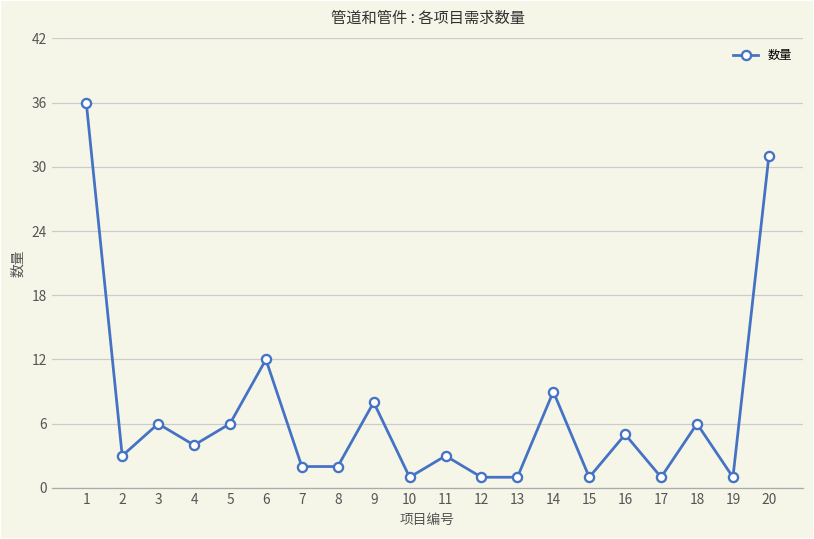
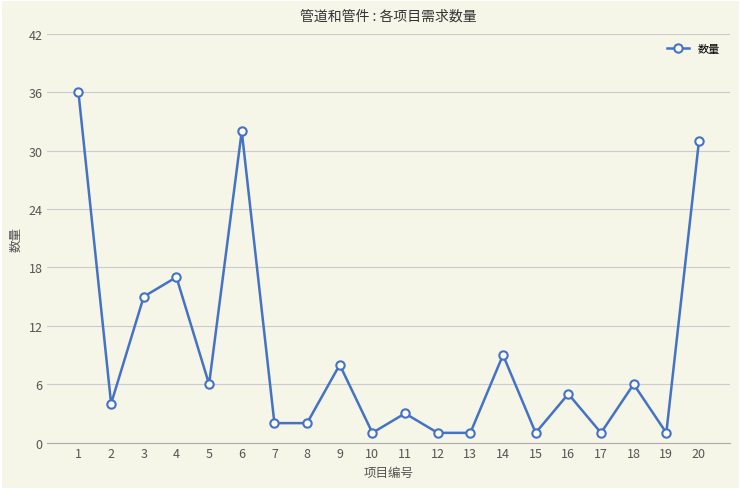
  {
    "1": 36,
-   "2": 3,
-   "3": 6,
-   "4": 4,
+   "2": 4,
+   "3": 15,
+   "4": 17,
    "5": 6,
-   "6": 12,
+   "6": 32,
    "7": 2,
    "8": 2,
    "9": 8,
    "10": 1,
    "11": 3,
    "12": 1,
    "13": 1,
    "14": 9,
    "15": 1,
    "16": 5,
    "17": 1,
    "18": 6,
    "19": 1,
    "20": 31
  }
